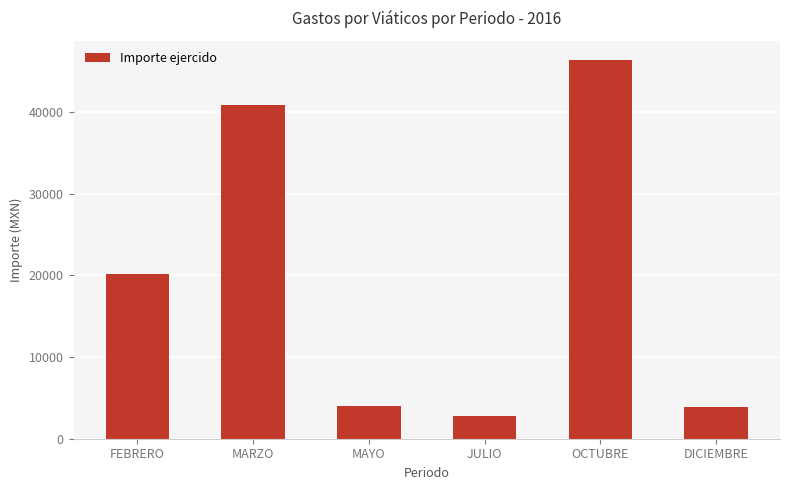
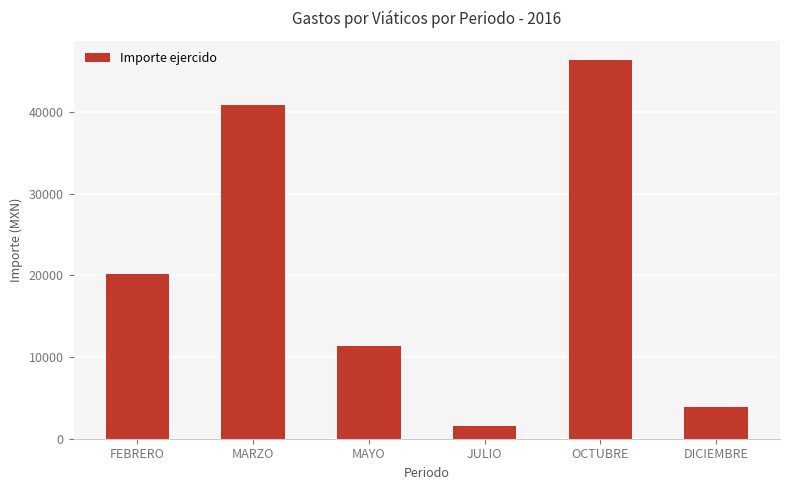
  {
    "FEBRERO": 20000,
    "MARZO": 41000,
-   "MAYO": 4000,
-   "JULIO": 3000,
+   "MAYO": 11000,
+   "JULIO": 2000,
    "OCTUBRE": 46000,
    "DICIEMBRE": 4000
  }
